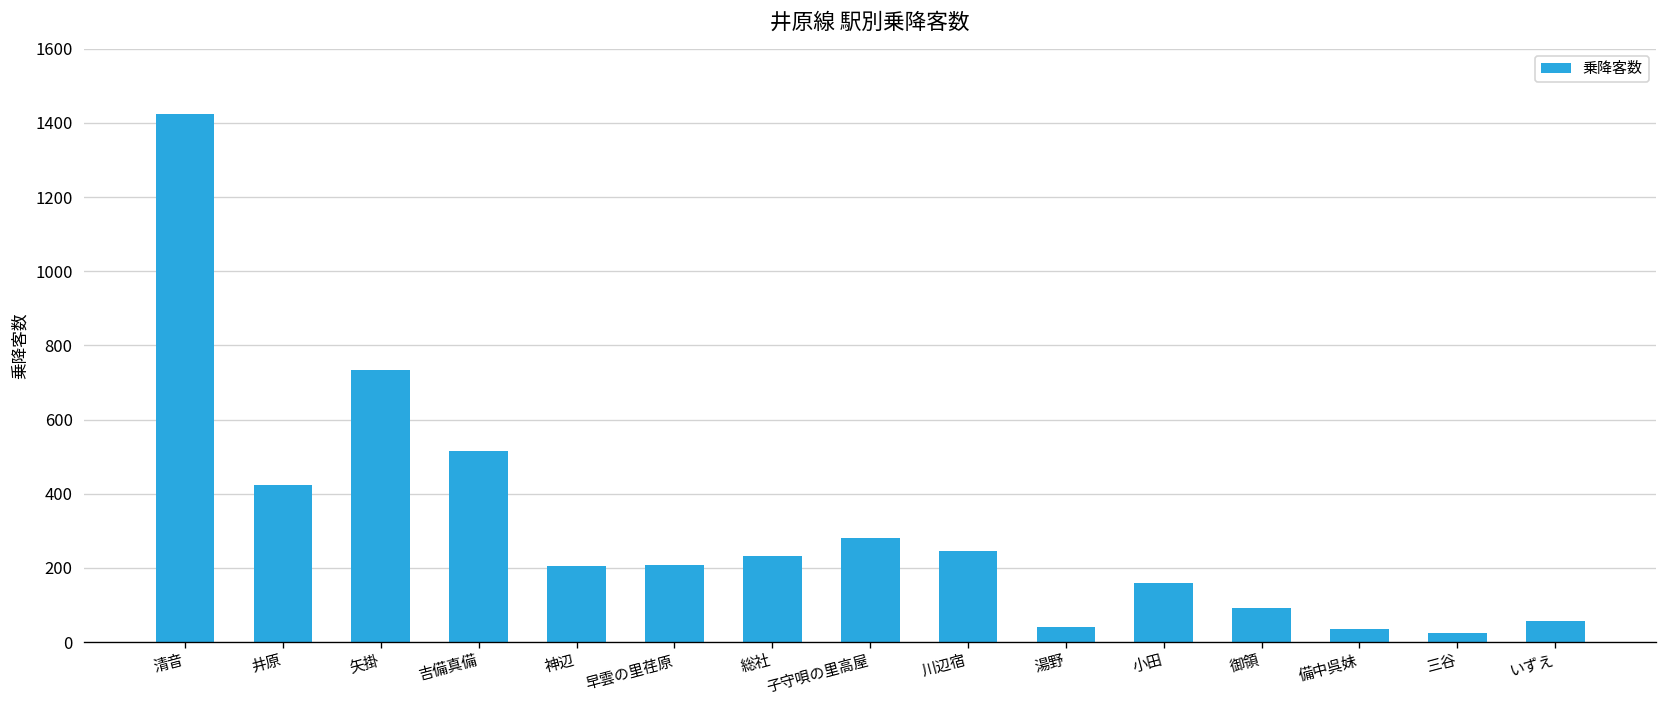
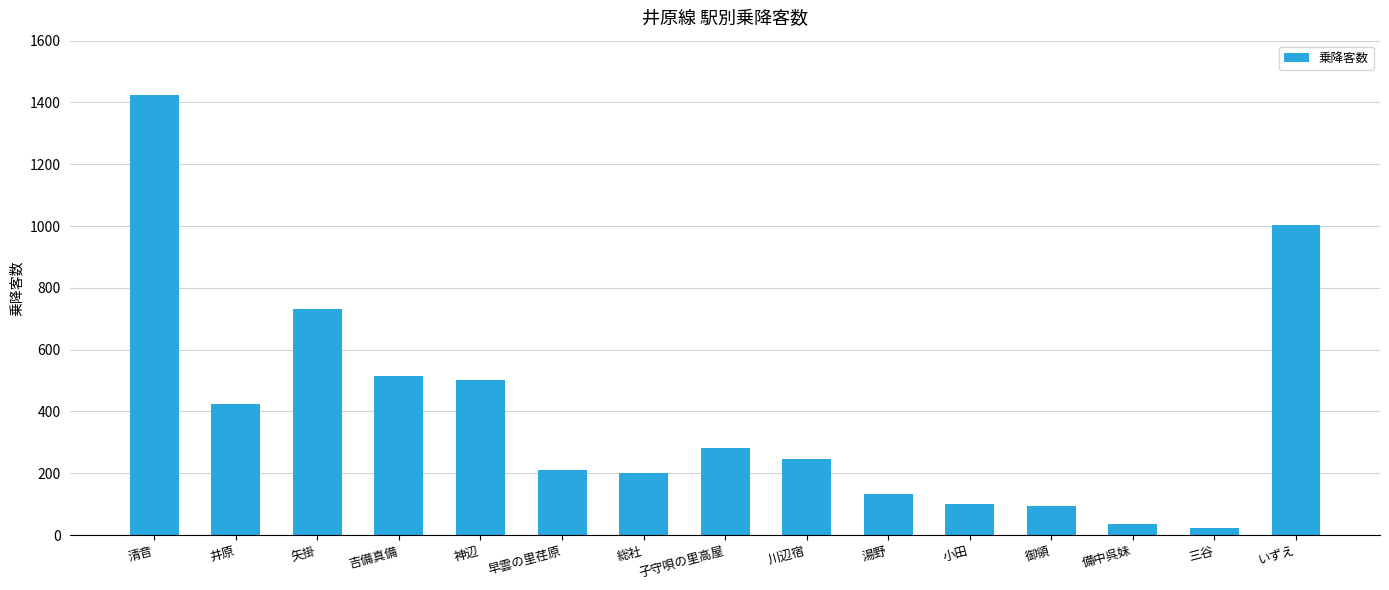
  {
    "清音": 1420,
    "井原": 420,
    "矢掛": 730,
    "吉備真備": 510,
-   "神辺": 200,
+   "神辺": 500,
    "早雲の里荏原": 210,
-   "総社": 230,
+   "総社": 200,
    "子守唄の里高屋": 280,
    "川辺宿": 250,
-   "湯野": 40,
-   "小田": 160,
+   "湯野": 130,
+   "小田": 100,
    "御領": 90,
    "備中呉妹": 40,
    "三谷": 20,
-   "いずえ": 60
+   "いずえ": 1010
  }
